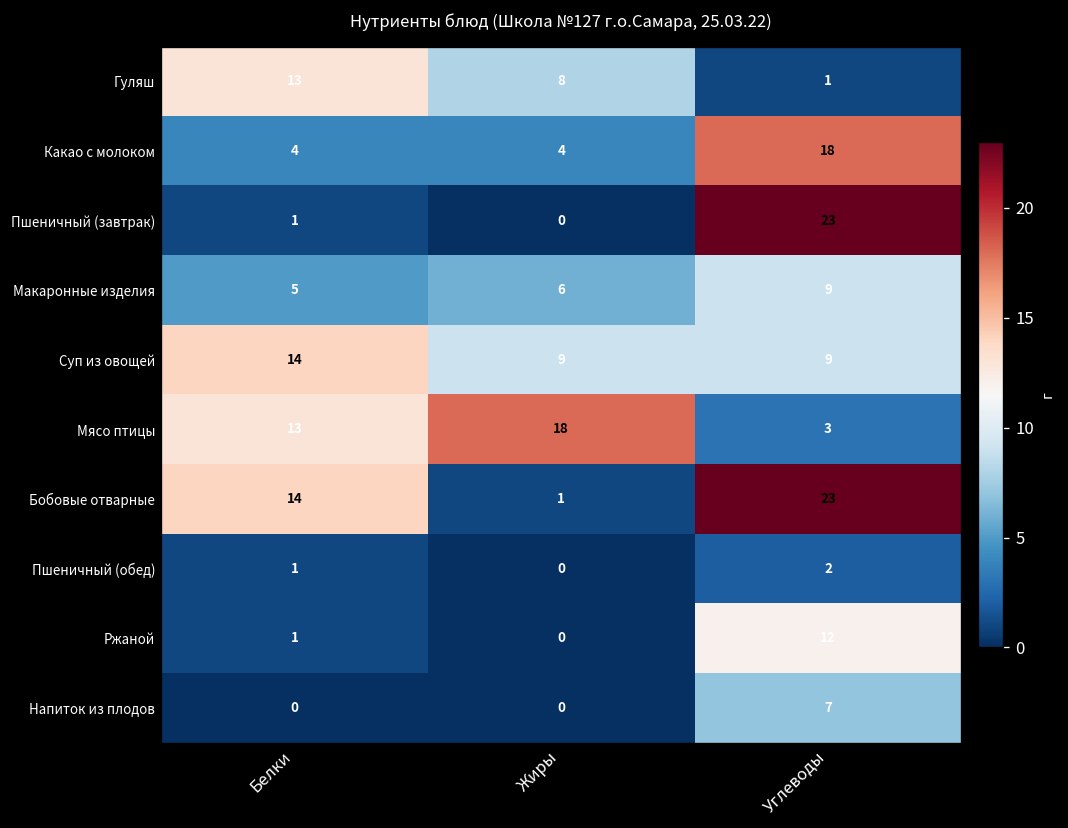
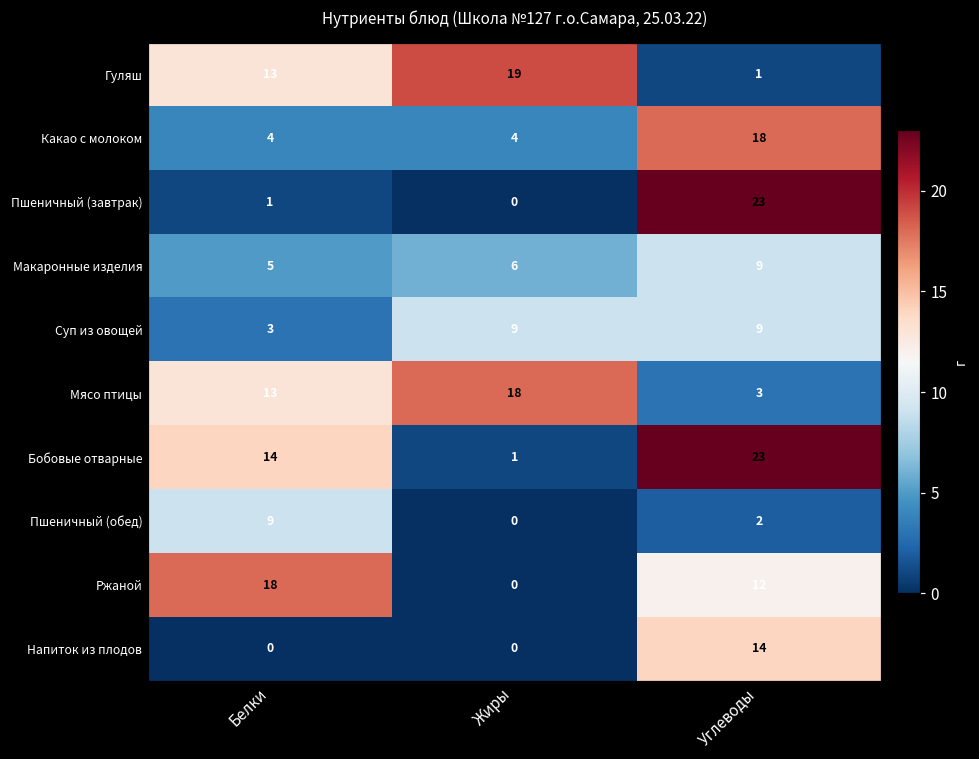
  {
    "Гуляш": {
-     "Жиры": 8,
+     "Жиры": 19,
      "Углеводы": 1
    },
    "Какао с молоком": {
      "Белки": 4,
      "Жиры": 4,
      "Углеводы": 18
    },
    "Пшеничный (завтрак)": {
      "Белки": 1,
      "Жиры": 0,
      "Углеводы": 23
    },
    "Макаронные изделия": {
      "Белки": 5,
      "Жиры": 6,
      "Углеводы": 9
    },
    "Суп из овощей": {
-     "Белки": 14,
+     "Белки": 3,
      "Жиры": 9,
      "Углеводы": 9
    },
    "Мясо птицы": {
      "Жиры": 18,
      "Углеводы": 3
    },
    "Бобовые отварные": {
      "Белки": 14,
      "Жиры": 1,
      "Углеводы": 23
    },
    "Пшеничный (обед)": {
-     "Белки": 1,
+     "Белки": 9,
      "Жиры": 0,
      "Углеводы": 2
    },
    "Ржаной": {
-     "Белки": 1,
+     "Белки": 18,
      "Жиры": 0
    },
    "Напиток из плодов": {
      "Белки": 0,
      "Жиры": 0,
-     "Углеводы": 7
+     "Углеводы": 14
    }
  }
